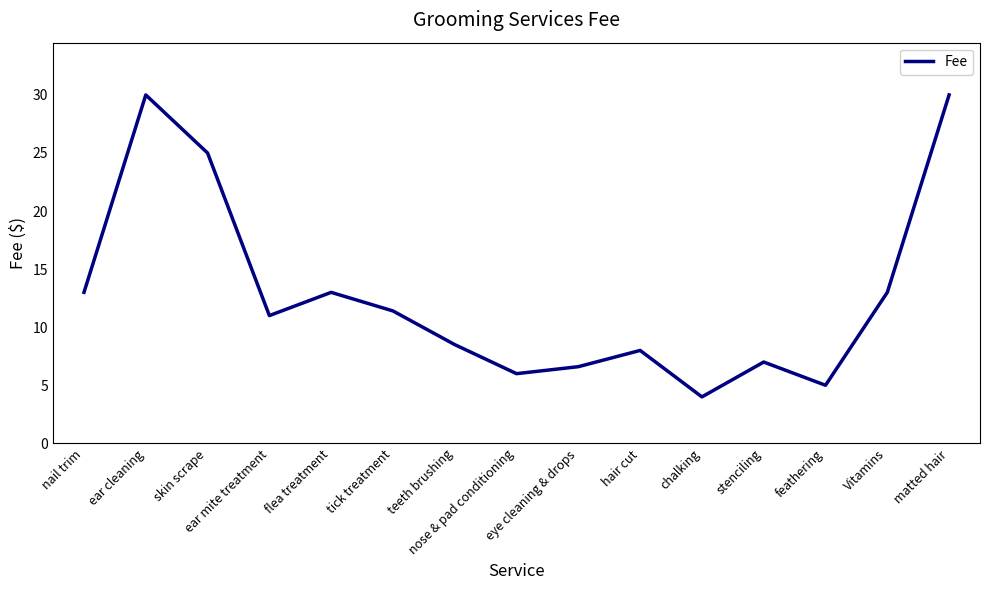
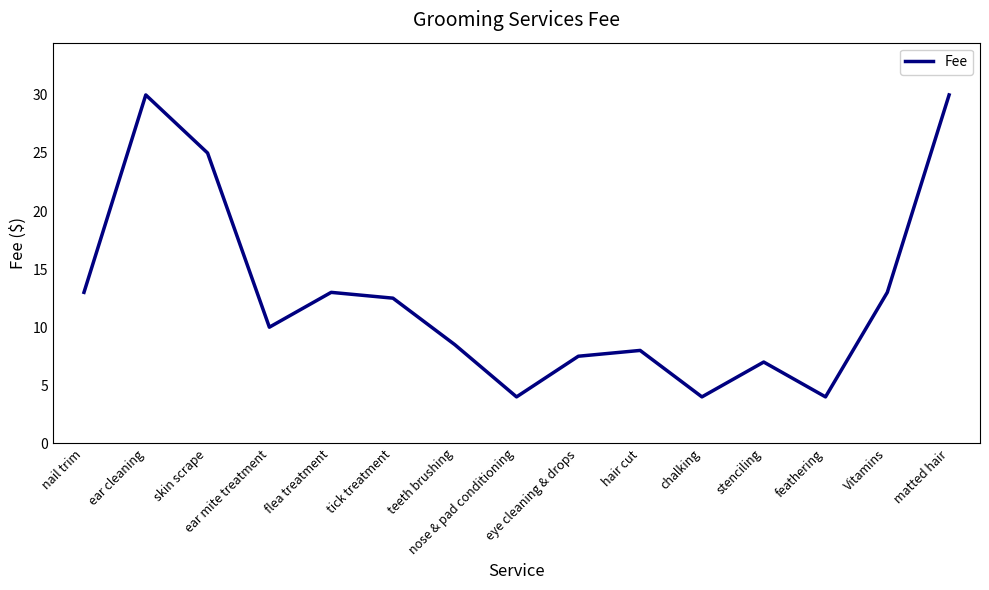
  {
    "nail trim": 13.0,
    "ear cleaning": 30.0,
    "skin scrape": 25.0,
-   "ear mite treatment": 11,
+   "ear mite treatment": 10,
    "flea treatment": 13.0,
-   "tick treatment": 11.4,
+   "tick treatment": 12.5,
    "teeth brushing": 8.5,
-   "nose & pad conditioning": 6,
-   "eye cleaning & drops": 6.6,
+   "nose & pad conditioning": 4,
+   "eye cleaning & drops": 7.5,
    "hair cut": 8.0,
    "chalking": 4.0,
    "stenciling": 7.0,
-   "feathering": 5,
+   "feathering": 4,
    "Vitamins": 13.0,
    "matted hair": 30.0
  }
